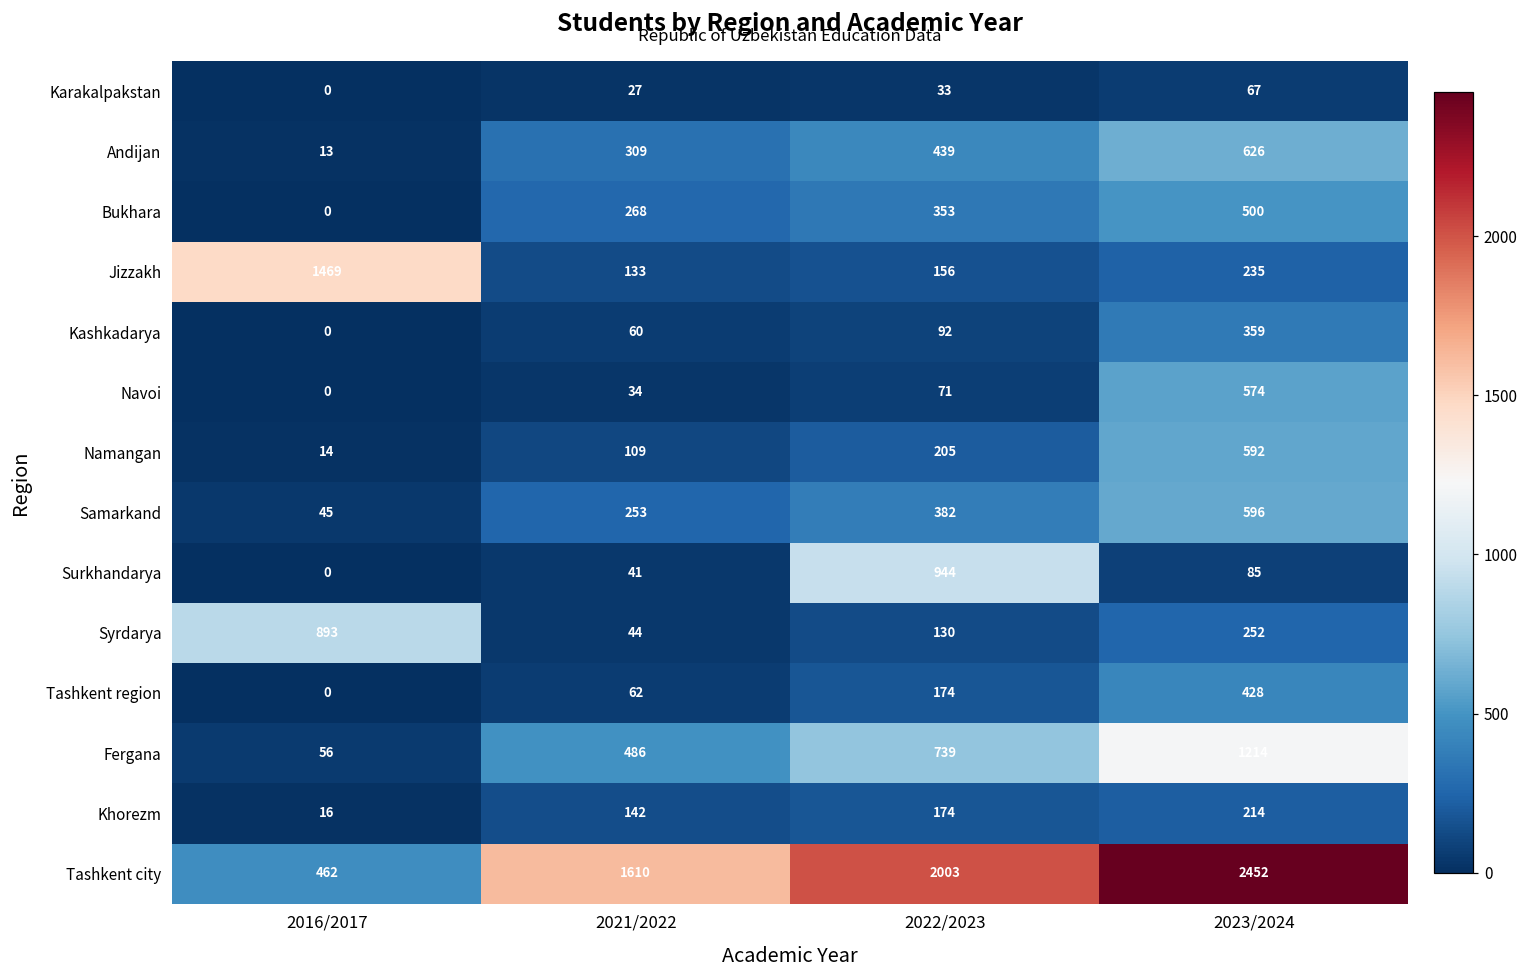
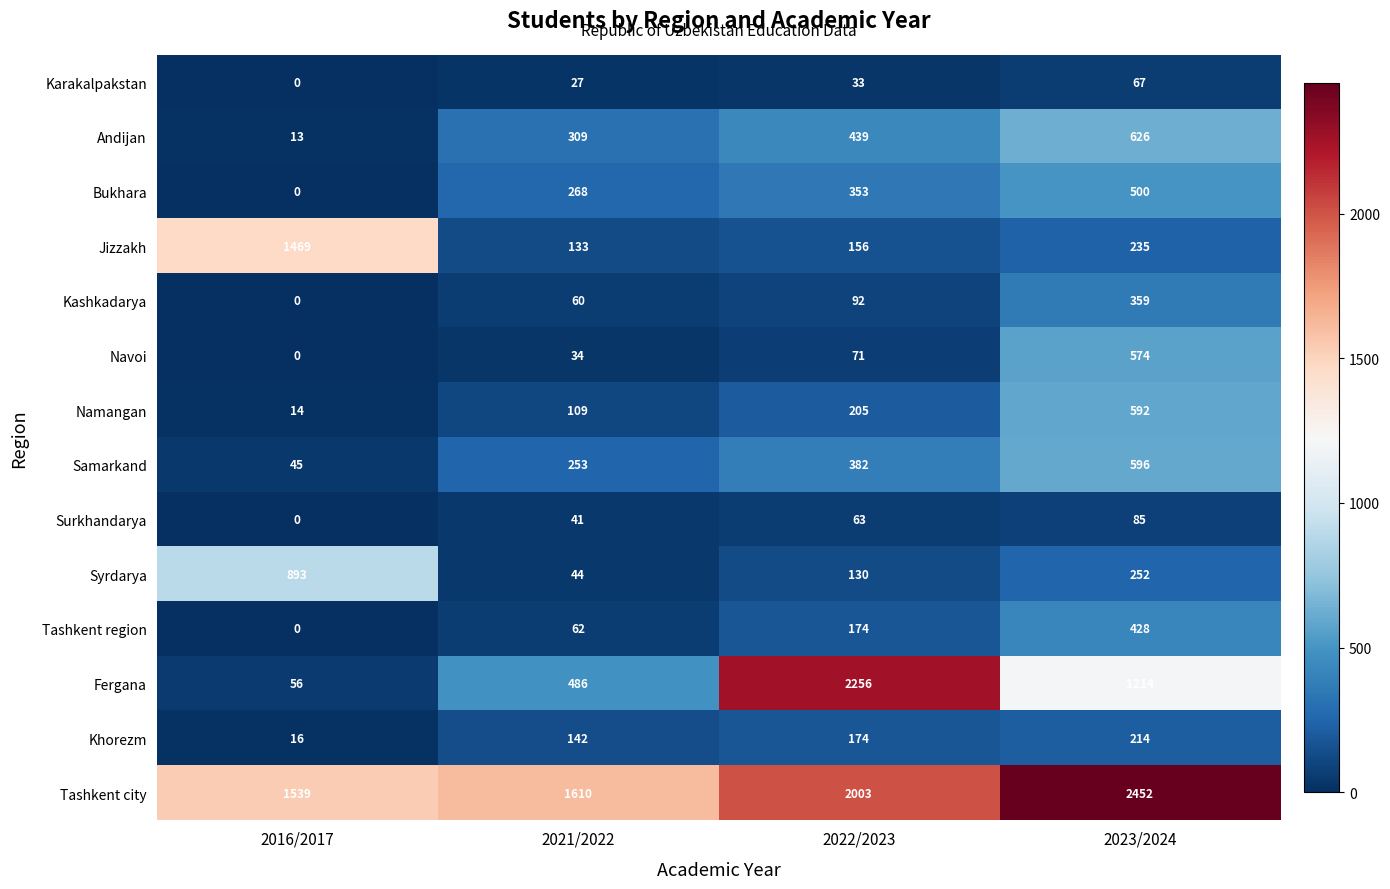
  {
    "Karakalpakstan": {
      "2016/2017": 0,
      "2021/2022": 27,
      "2022/2023": 33,
      "2023/2024": 67
    },
    "Andijan": {
      "2016/2017": 13,
      "2021/2022": 309,
      "2022/2023": 439,
      "2023/2024": 626
    },
    "Bukhara": {
      "2016/2017": 0,
      "2021/2022": 268,
      "2022/2023": 353,
      "2023/2024": 500
    },
    "Jizzakh": {
      "2016/2017": 1469,
      "2021/2022": 133,
      "2022/2023": 156,
      "2023/2024": 235
    },
    "Kashkadarya": {
      "2016/2017": 0,
      "2021/2022": 60,
      "2022/2023": 92,
      "2023/2024": 359
    },
    "Navoi": {
      "2016/2017": 0,
      "2021/2022": 34,
      "2022/2023": 71,
      "2023/2024": 574
    },
    "Namangan": {
      "2016/2017": 14,
      "2021/2022": 109,
      "2022/2023": 205,
      "2023/2024": 592
    },
    "Samarkand": {
      "2016/2017": 45,
      "2021/2022": 253,
      "2022/2023": 382,
      "2023/2024": 596
    },
    "Surkhandarya": {
      "2016/2017": 0,
      "2021/2022": 41,
-     "2022/2023": 944,
+     "2022/2023": 63,
      "2023/2024": 85
    },
    "Syrdarya": {
      "2016/2017": 893,
      "2021/2022": 44,
      "2022/2023": 130,
      "2023/2024": 252
    },
    "Tashkent region": {
      "2016/2017": 0,
      "2021/2022": 62,
      "2022/2023": 174,
      "2023/2024": 428
    },
    "Fergana": {
      "2016/2017": 56,
      "2021/2022": 486,
-     "2022/2023": 739
+     "2022/2023": 2256
    },
    "Khorezm": {
      "2016/2017": 16,
      "2021/2022": 142,
      "2022/2023": 174,
      "2023/2024": 214
    },
    "Tashkent city": {
-     "2016/2017": 462,
+     "2016/2017": 1539,
      "2021/2022": 1610,
      "2022/2023": 2003,
      "2023/2024": 2452
    }
  }
